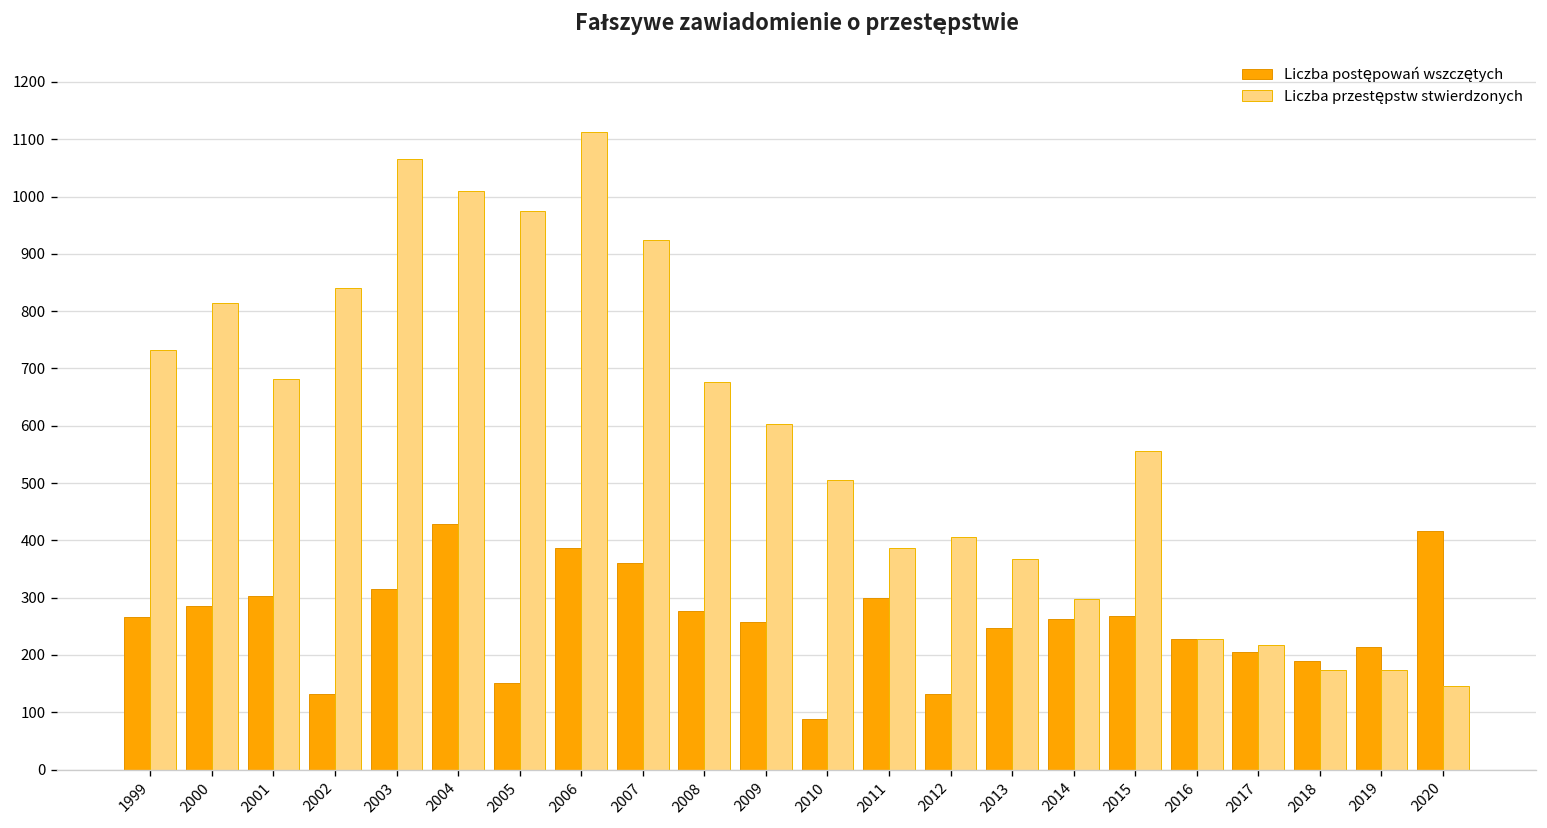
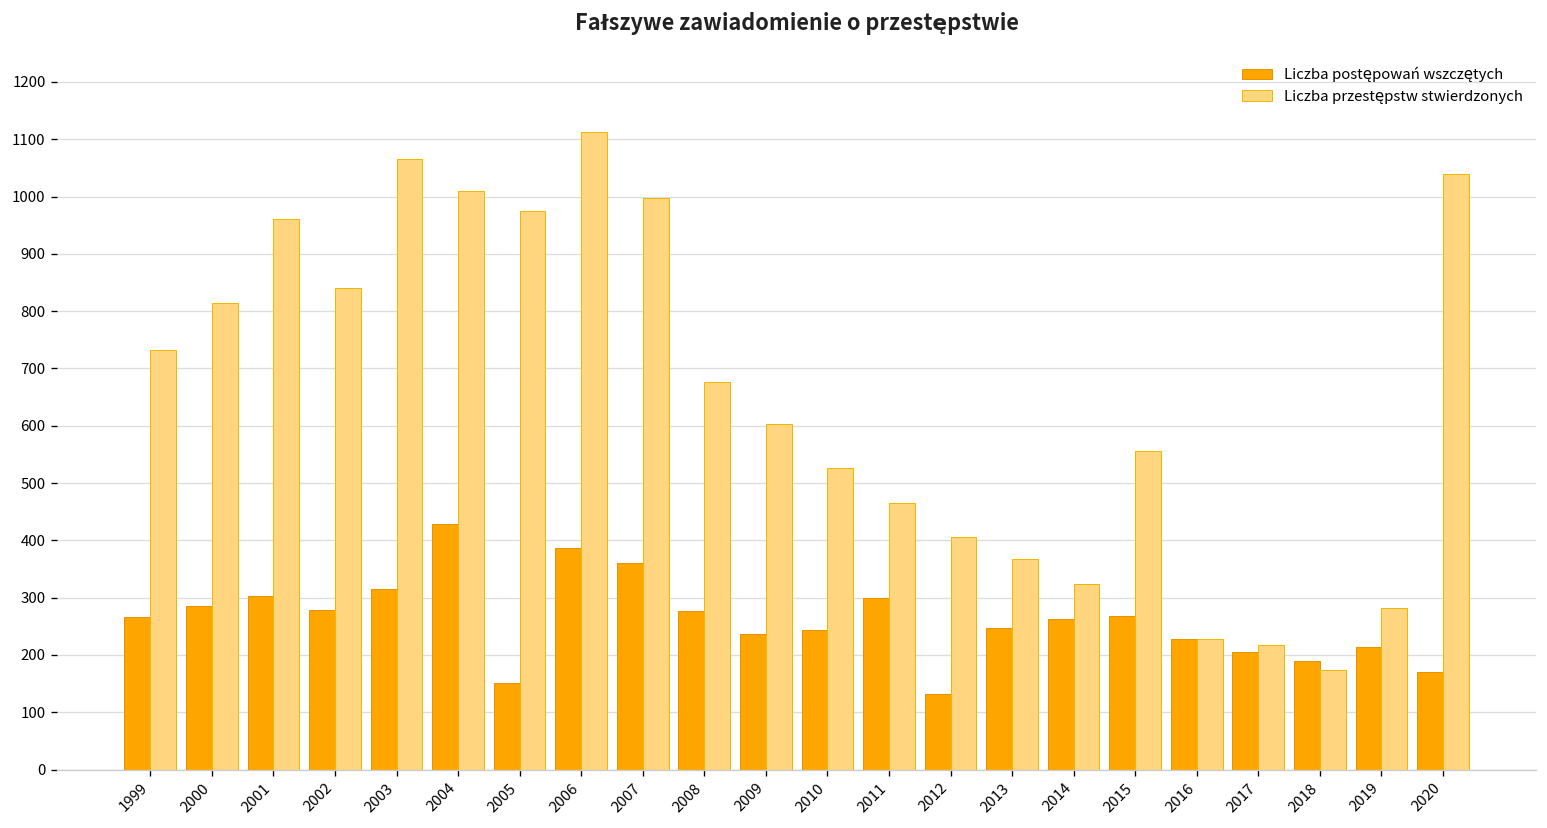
  {
    "Liczba postępowań wszczętych": {
      "1999": 270,
      "2000": 290,
      "2001": 300,
-     "2002": 130,
+     "2002": 280,
      "2003": 320,
      "2004": 430,
      "2005": 150,
      "2006": 390,
      "2007": 360,
      "2008": 280,
-     "2009": 260,
-     "2010": 90,
+     "2009": 240,
+     "2010": 240,
      "2011": 300,
      "2012": 130,
      "2013": 250,
      "2014": 260,
      "2015": 270,
      "2016": 230,
      "2017": 210,
      "2018": 190,
      "2019": 210,
-     "2020": 420
+     "2020": 170
    },
    "Liczba przestępstw stwierdzonych": {
      "1999": 730,
      "2000": 820,
-     "2001": 680,
+     "2001": 960,
      "2002": 840,
      "2003": 1070,
      "2004": 1010,
      "2005": 980,
      "2006": 1110,
-     "2007": 920,
+     "2007": 1000,
      "2008": 680,
      "2009": 600,
-     "2010": 510,
-     "2011": 390,
+     "2010": 530,
+     "2011": 470,
      "2012": 410,
      "2013": 370,
-     "2014": 300,
+     "2014": 320,
      "2015": 560,
      "2016": 230,
      "2017": 220,
      "2018": 170,
-     "2019": 170,
-     "2020": 150
+     "2019": 280,
+     "2020": 1040
    }
  }
